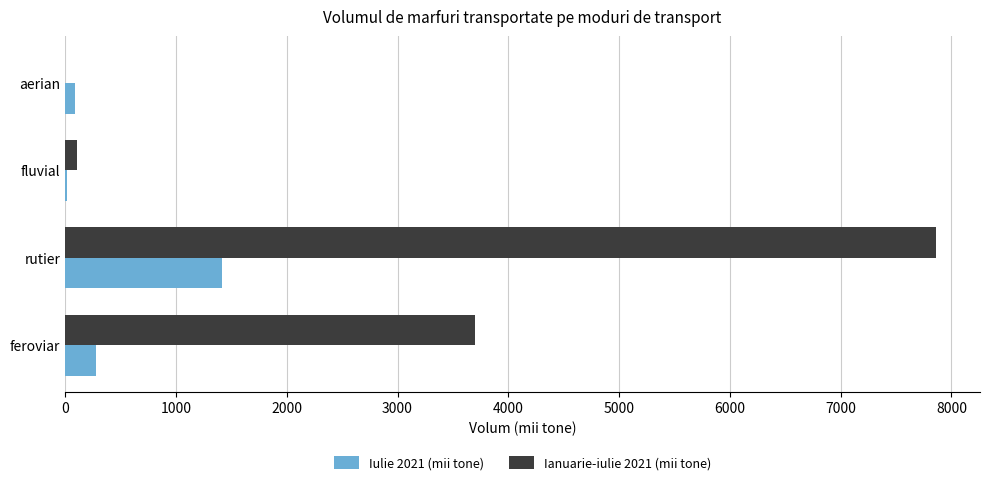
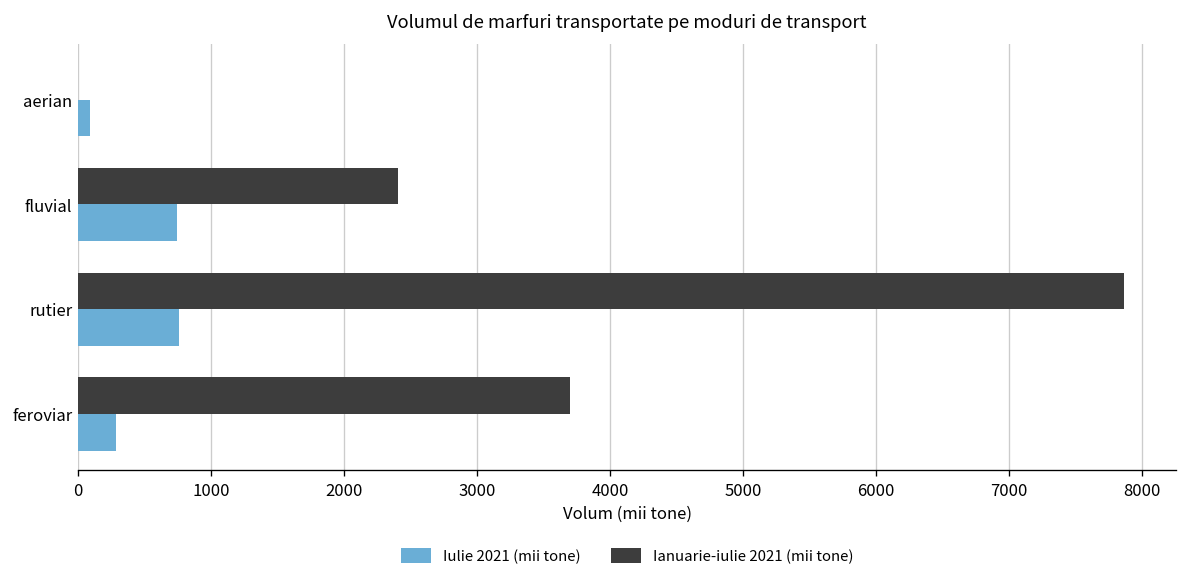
  {
    "Iulie 2021 (mii tone)": {
      "aerian": 90,
-     "fluvial": 10,
-     "rutier": 1420,
+     "fluvial": 740,
+     "rutier": 760,
      "feroviar": 280
    },
    "Ianuarie-iulie 2021 (mii tone)": {
-     "fluvial": 110,
+     "fluvial": 2400,
      "rutier": 7860,
      "feroviar": 3700
    }
  }
